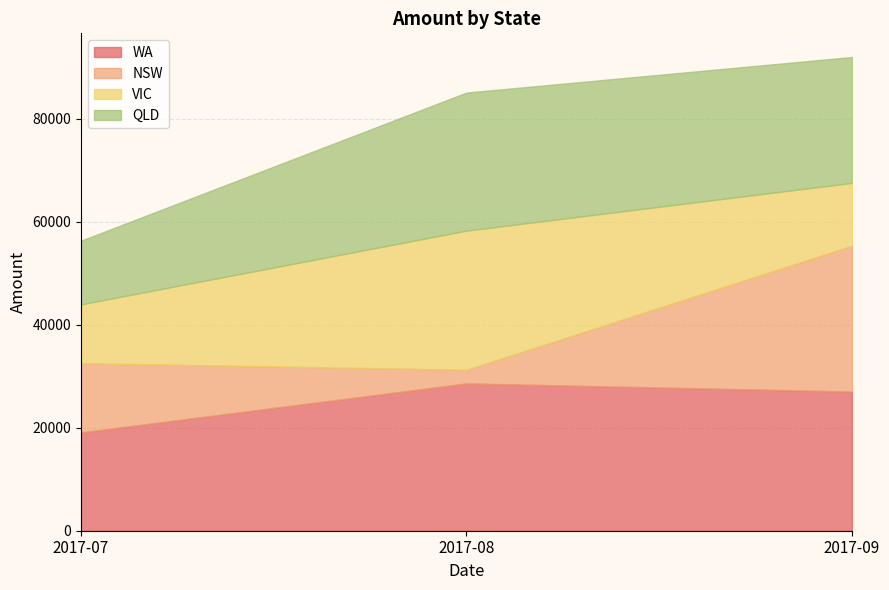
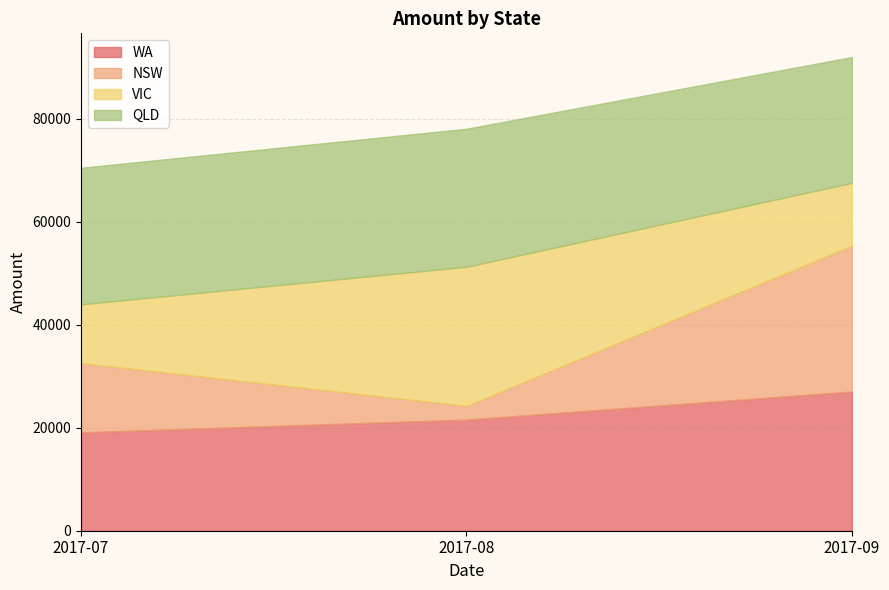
  {
    "WA": {
      "2017-07": 19000,
-     "2017-08": 29000,
+     "2017-08": 22000,
      "2017-09": 27000
    },
    "QLD": {
-     "2017-07": 12000,
+     "2017-07": 27000,
      "2017-08": 27000,
      "2017-09": 24000
    }
  }
